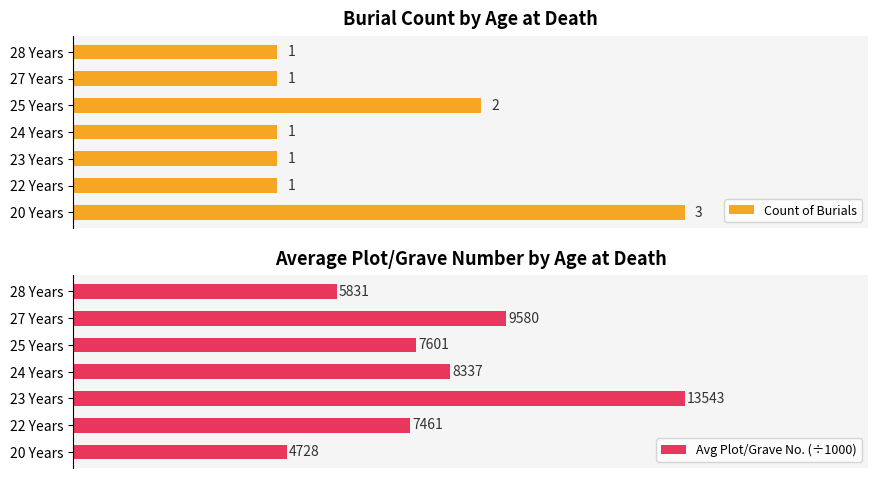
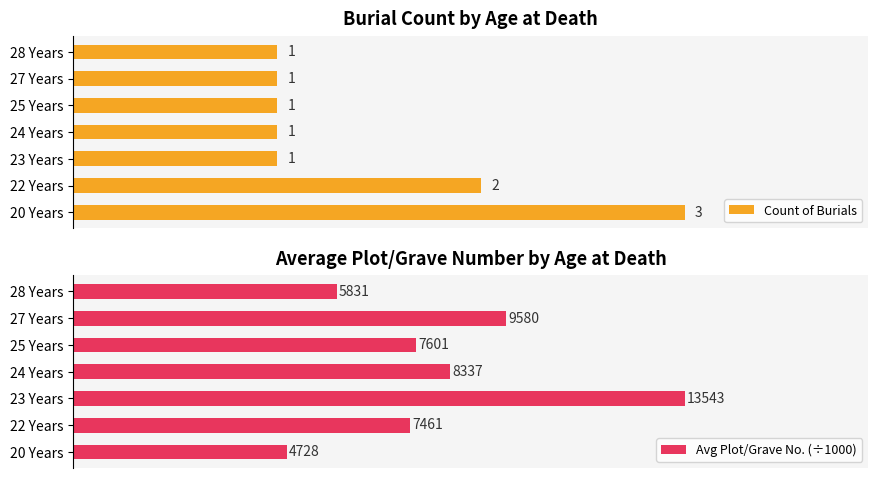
  {
    "Burial Count by Age at Death": {
      "28 Years": 1,
      "27 Years": 1,
-     "25 Years": 2,
+     "25 Years": 1,
      "24 Years": 1,
      "23 Years": 1,
-     "22 Years": 1,
+     "22 Years": 2,
      "20 Years": 3
    }
  }
